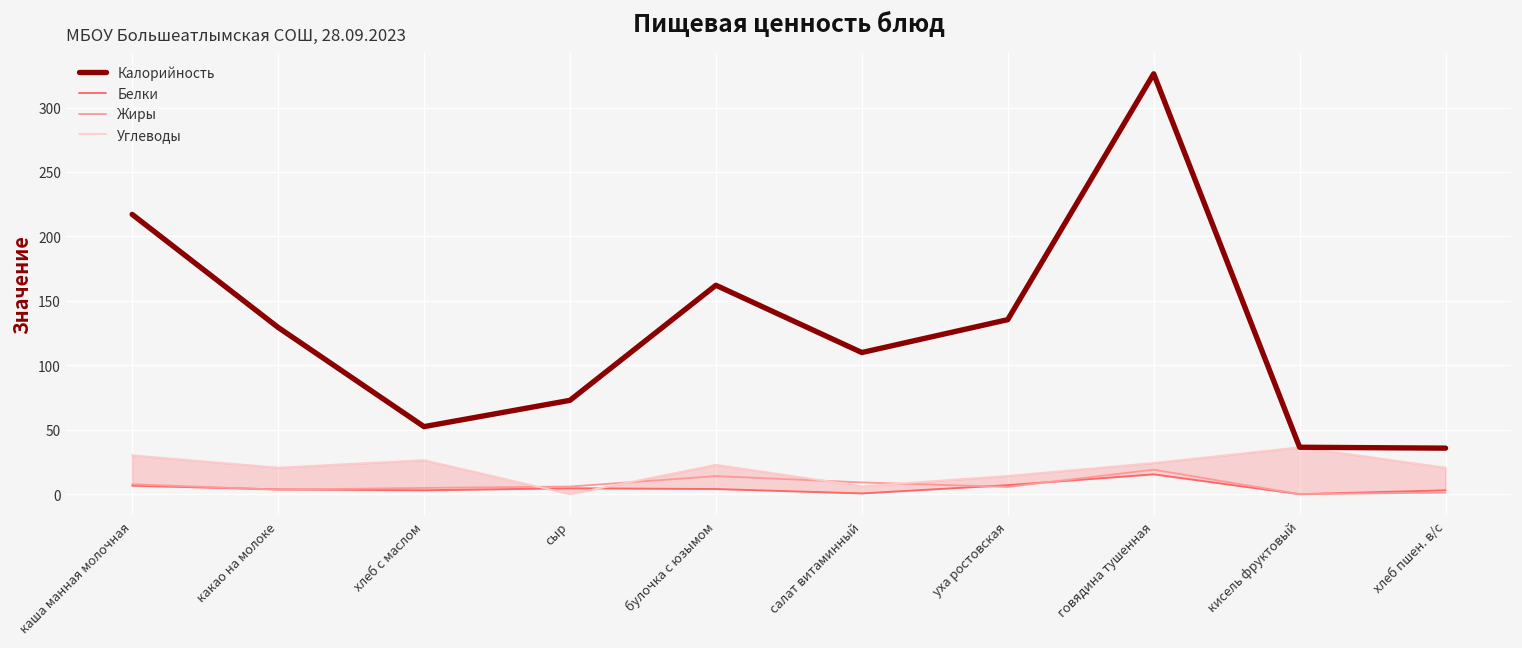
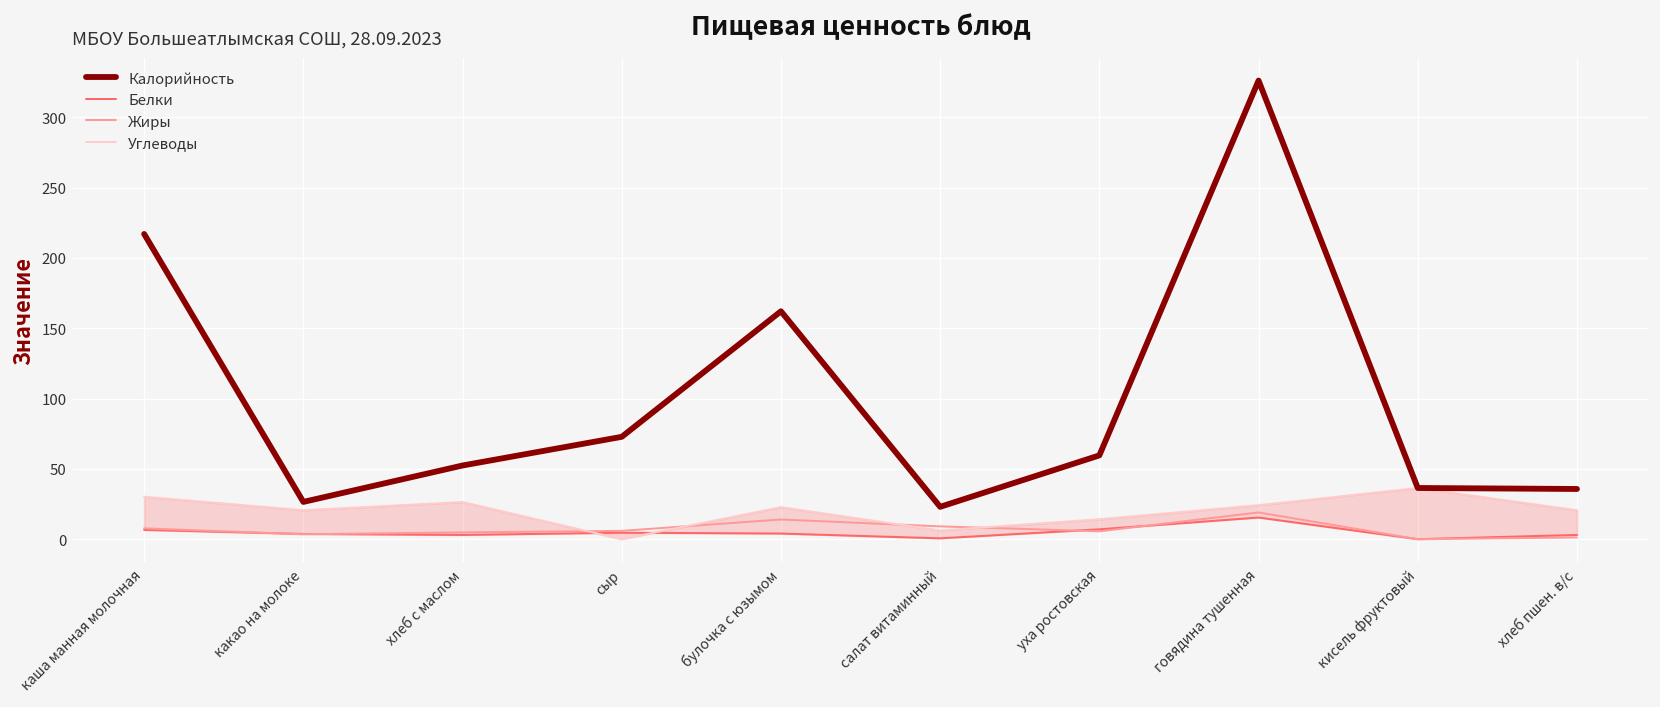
  {
    "Калорийность": {
      "каша манная молочная": 217,
-     "какао на молоке": 129,
+     "какао на молоке": 27,
      "хлеб с маслом": 52,
      "сыр": 73,
      "булочка с юзымом": 162,
-     "салат витаминный": 110,
-     "уха ростовская": 135,
+     "салат витаминный": 23,
+     "уха ростовская": 60,
      "говядина тушенная": 326,
      "хлеб пшен. в/с": 36
    },
    "Жиры": {
      "булочка с юзымом": 14,
      "салат витаминный": 9,
      "говядина тушенная": 19
    }
  }
